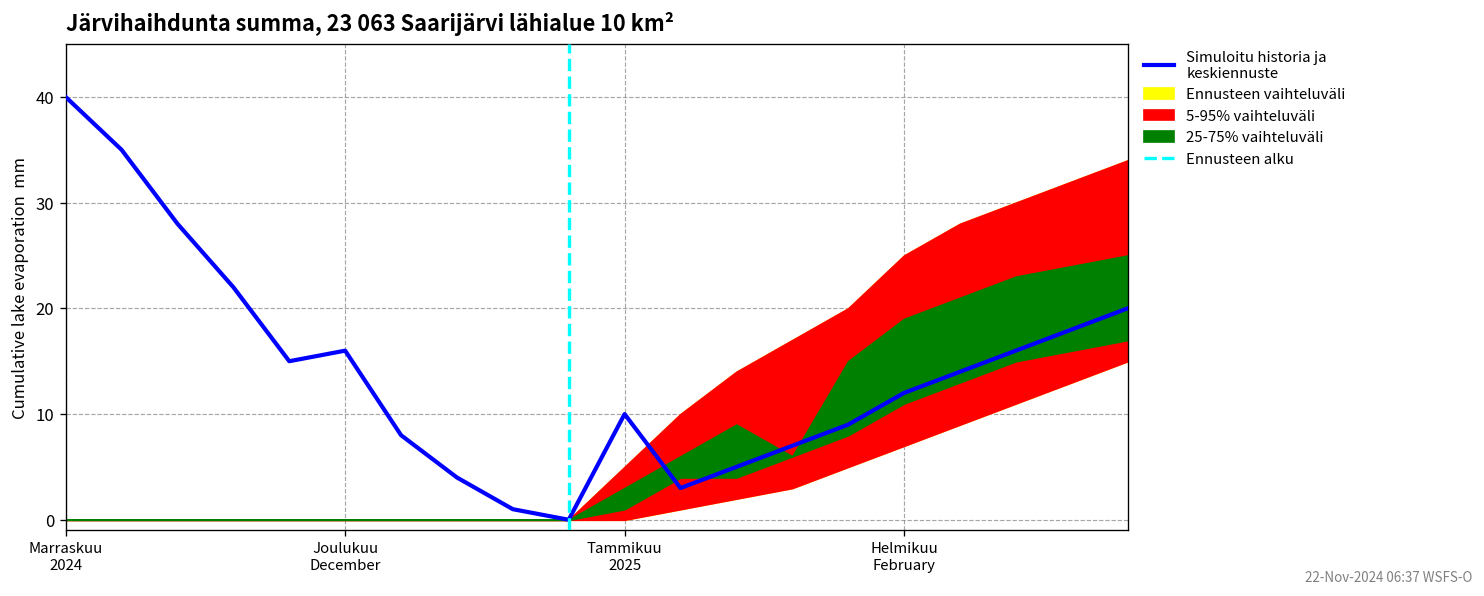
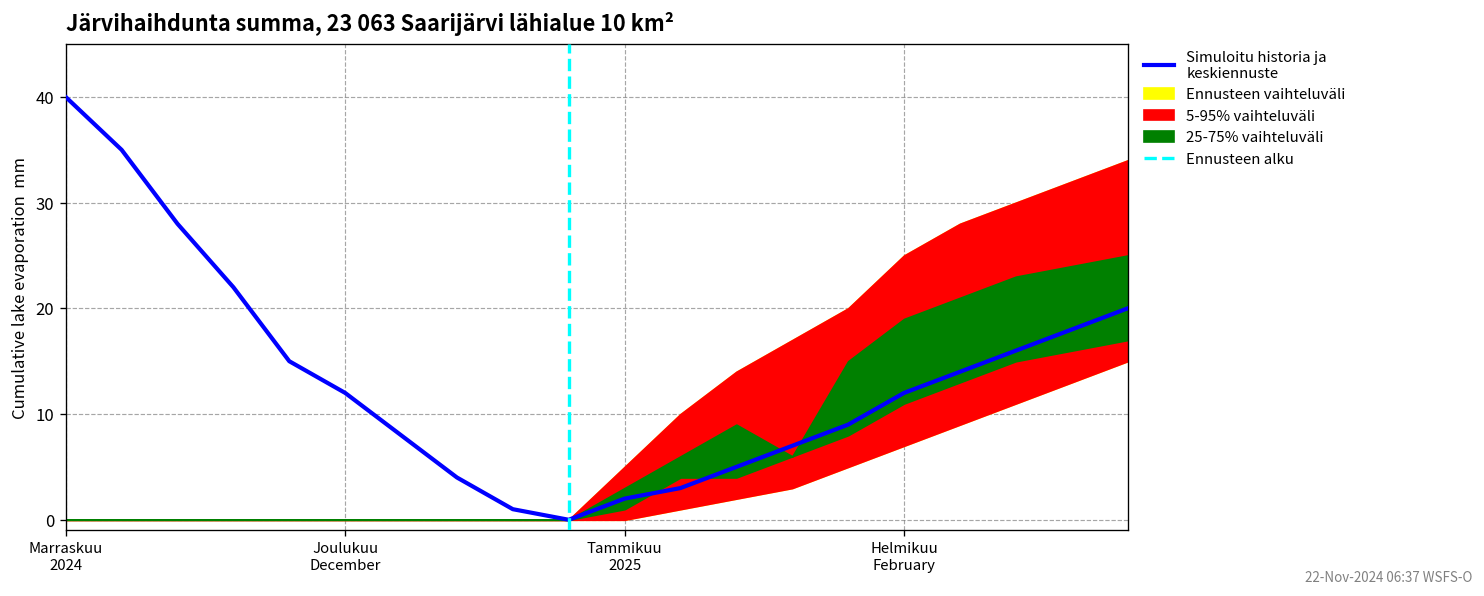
  {
    "Simuloitu historia ja keskiennuste": {
      "Marraskuu 2024": 40,
-     "Joulukuu December": 16,
-     "Tammikuu 2025": 10,
+     "Joulukuu December": 12,
+     "Tammikuu 2025": 2,
      "Helmikuu February": 12
    }
  }
